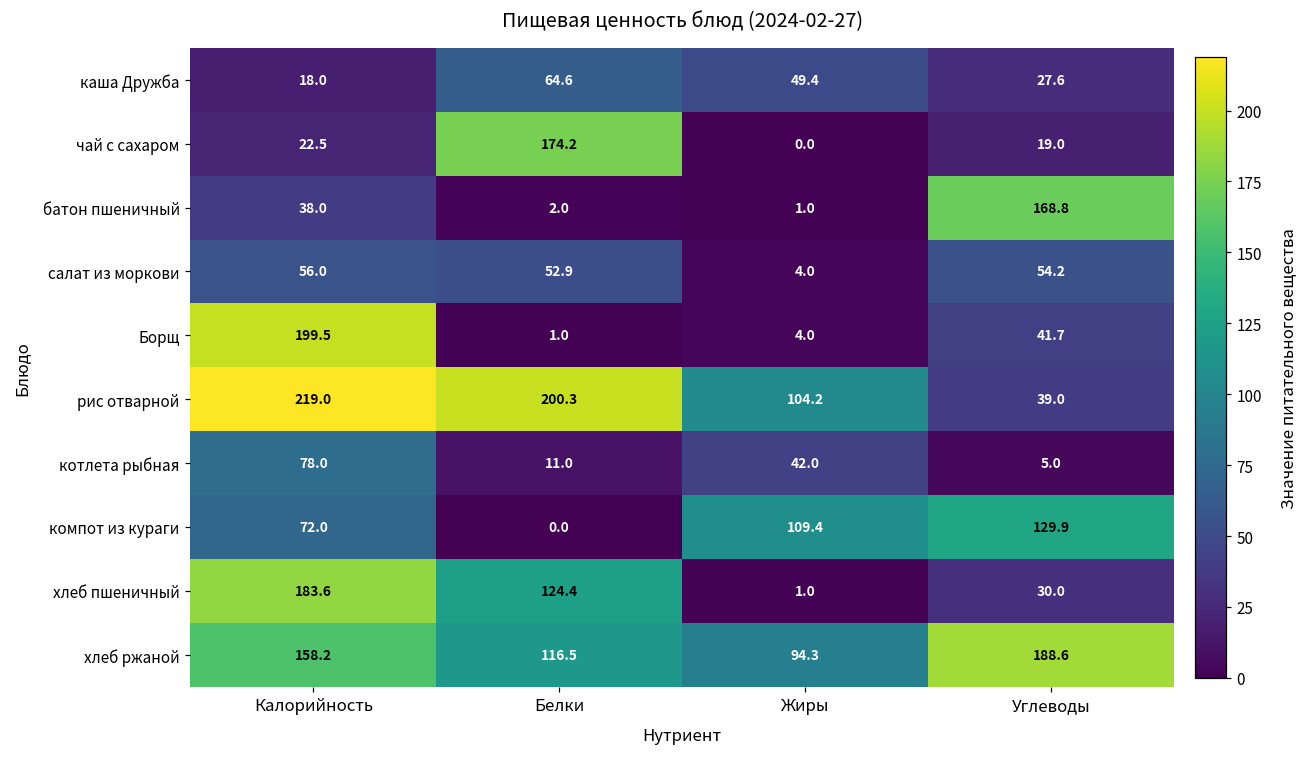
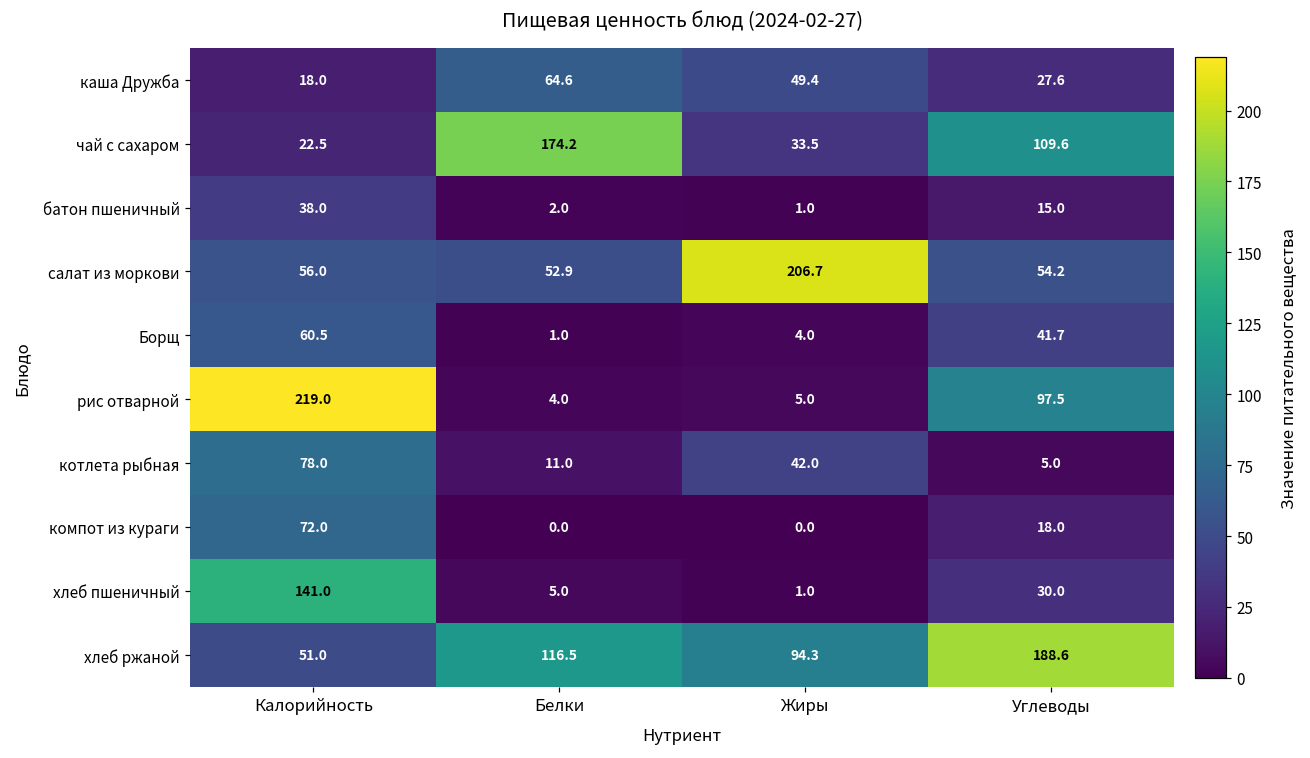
  {
    "каша Дружба": {
      "Калорийность": 18.0,
      "Белки": 64.6,
      "Жиры": 49.4,
      "Углеводы": 27.6
    },
    "чай с сахаром": {
      "Калорийность": 22.5,
      "Белки": 174.2,
-     "Жиры": 0.0,
-     "Углеводы": 19.0
+     "Жиры": 33.5,
+     "Углеводы": 109.6
    },
    "батон пшеничный": {
      "Калорийность": 38.0,
      "Белки": 2.0,
      "Жиры": 1.0,
-     "Углеводы": 168.8
+     "Углеводы": 15.0
    },
    "салат из моркови": {
      "Калорийность": 56.0,
      "Белки": 52.9,
-     "Жиры": 4.0,
+     "Жиры": 206.7,
      "Углеводы": 54.2
    },
    "Борщ": {
-     "Калорийность": 199.5,
+     "Калорийность": 60.5,
      "Белки": 1.0,
      "Жиры": 4.0,
      "Углеводы": 41.7
    },
    "рис отварной": {
      "Калорийность": 219.0,
-     "Белки": 200.3,
-     "Жиры": 104.2,
-     "Углеводы": 39.0
+     "Белки": 4.0,
+     "Жиры": 5.0,
+     "Углеводы": 97.5
    },
    "котлета рыбная": {
      "Калорийность": 78.0,
      "Белки": 11.0,
      "Жиры": 42.0,
      "Углеводы": 5.0
    },
    "компот из кураги": {
      "Калорийность": 72.0,
      "Белки": 0.0,
-     "Жиры": 109.4,
-     "Углеводы": 129.9
+     "Жиры": 0.0,
+     "Углеводы": 18.0
    },
    "хлеб пшеничный": {
-     "Калорийность": 183.6,
-     "Белки": 124.4,
+     "Калорийность": 141.0,
+     "Белки": 5.0,
      "Жиры": 1.0,
      "Углеводы": 30.0
    },
    "хлеб ржаной": {
-     "Калорийность": 158.2,
+     "Калорийность": 51.0,
      "Белки": 116.5,
      "Жиры": 94.3,
      "Углеводы": 188.6
    }
  }
